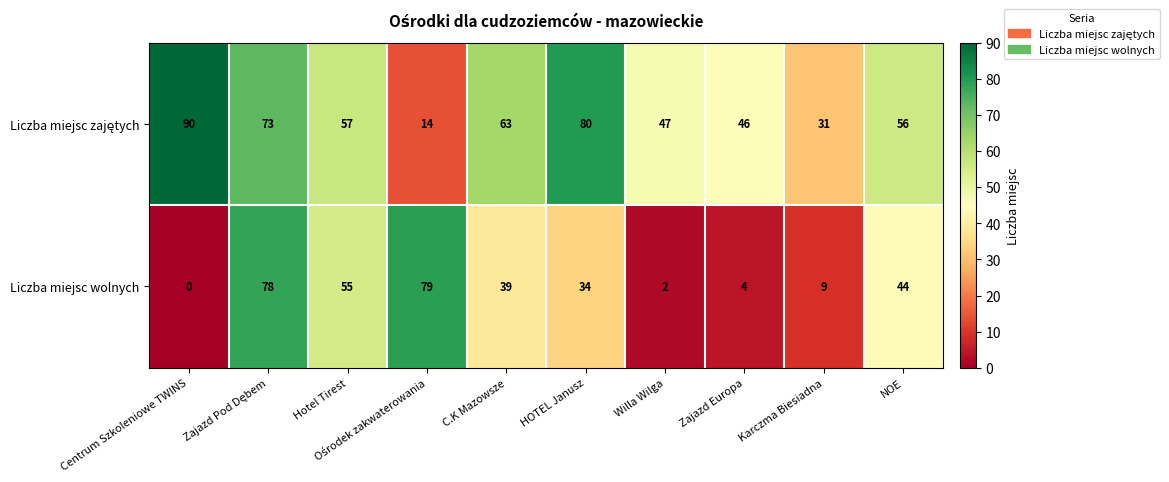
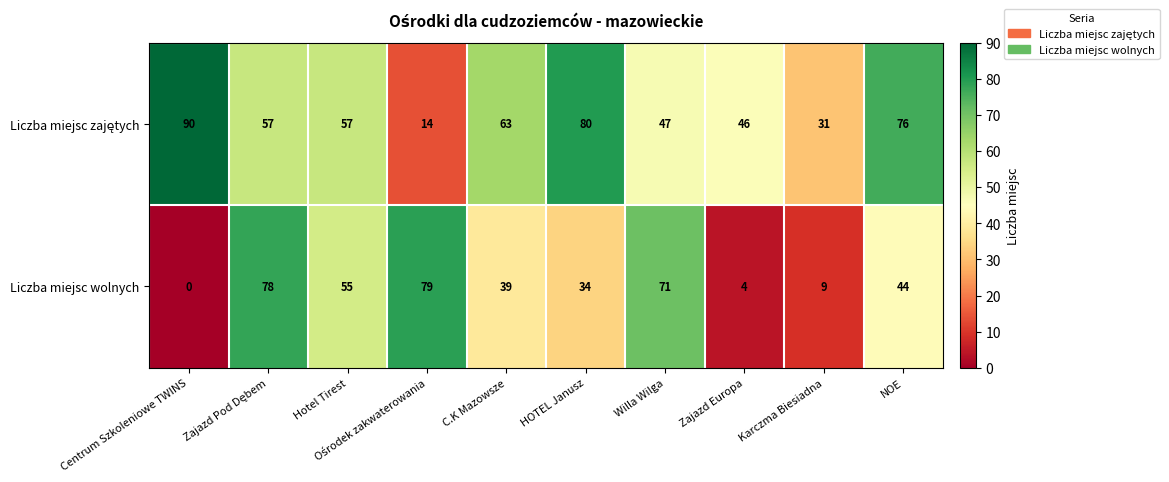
  {
    "Liczba miejsc zajętych": {
      "Centrum Szkoleniowe TWINS": 90,
-     "Zajazd Pod Dębem": 73,
+     "Zajazd Pod Dębem": 57,
      "Hotel Tirest": 57,
      "Ośrodek zakwaterowania": 14,
      "C.K Mazowsze": 63,
      "HOTEL Janusz": 80,
      "Willa Wilga": 47,
      "Zajazd Europa": 46,
      "Karczma Biesiadna": 31,
-     "NOE": 56
+     "NOE": 76
    },
    "Liczba miejsc wolnych": {
      "Centrum Szkoleniowe TWINS": 0,
      "Zajazd Pod Dębem": 78,
      "Hotel Tirest": 55,
      "Ośrodek zakwaterowania": 79,
      "C.K Mazowsze": 39,
      "HOTEL Janusz": 34,
-     "Willa Wilga": 2,
+     "Willa Wilga": 71,
      "Zajazd Europa": 4,
      "Karczma Biesiadna": 9,
      "NOE": 44
    }
  }
